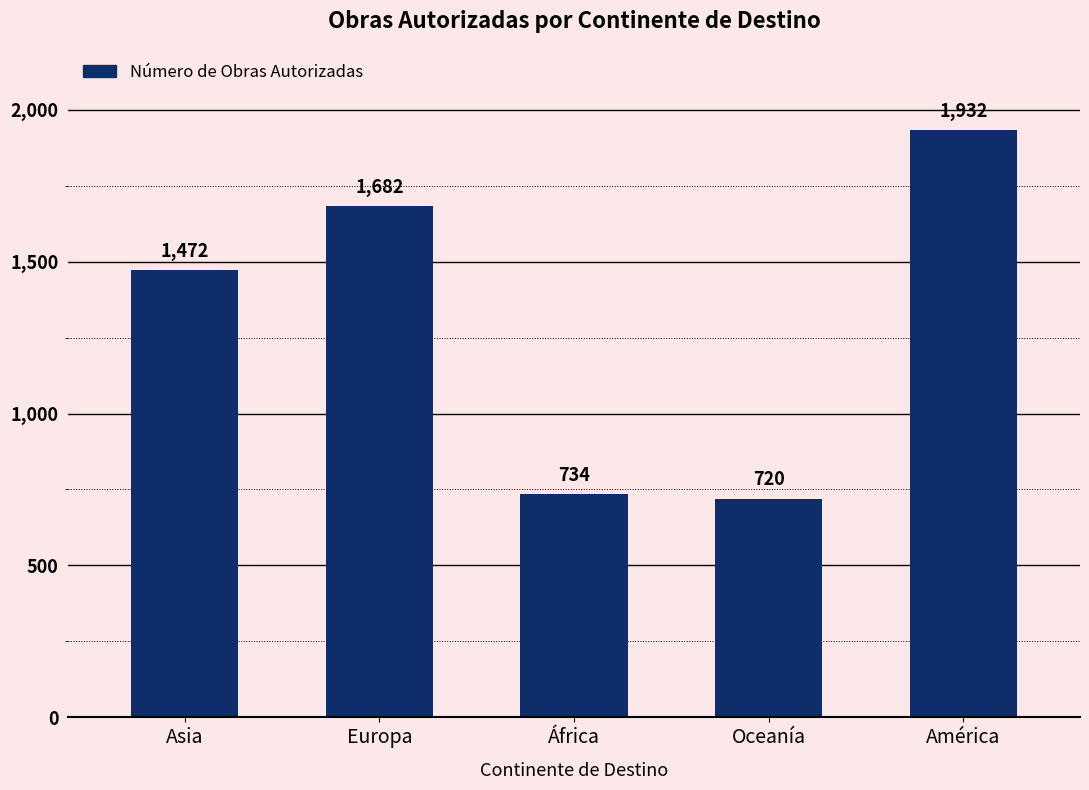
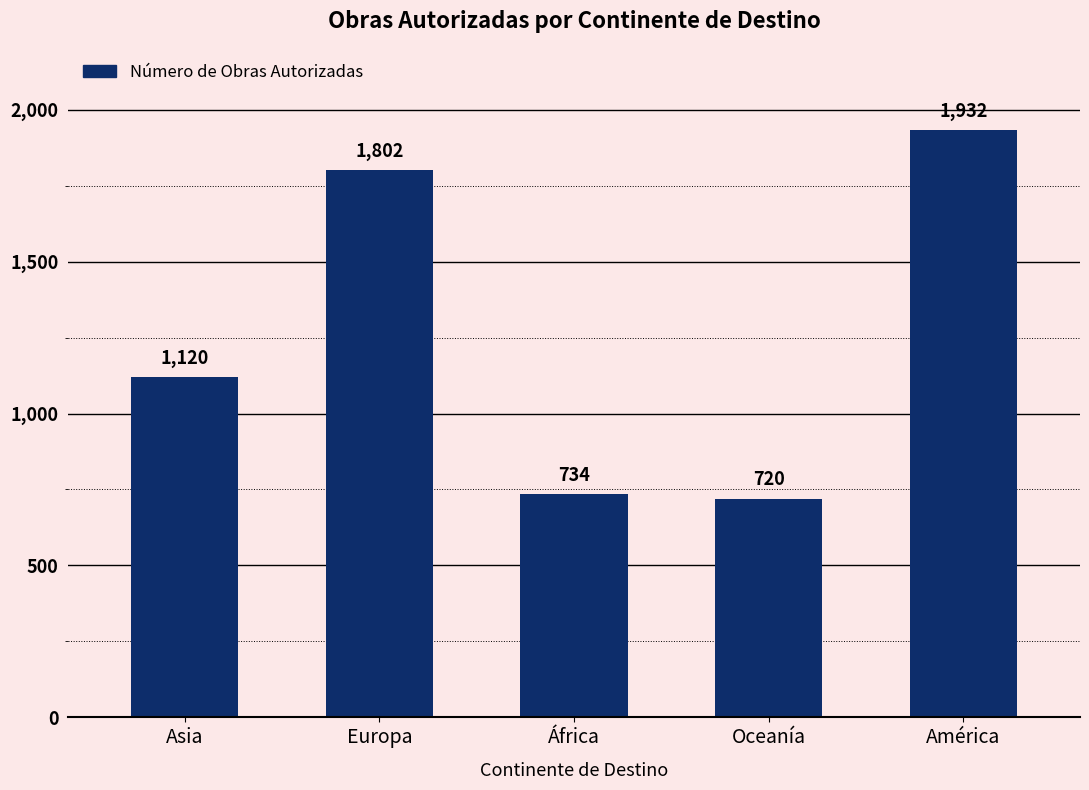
  {
-   "Asia": "1,472",
-   "Europa": "1,682",
+   "Asia": "1,120",
+   "Europa": "1,802",
    "África": "734",
    "Oceanía": "720",
    "América": "1,932"
  }
